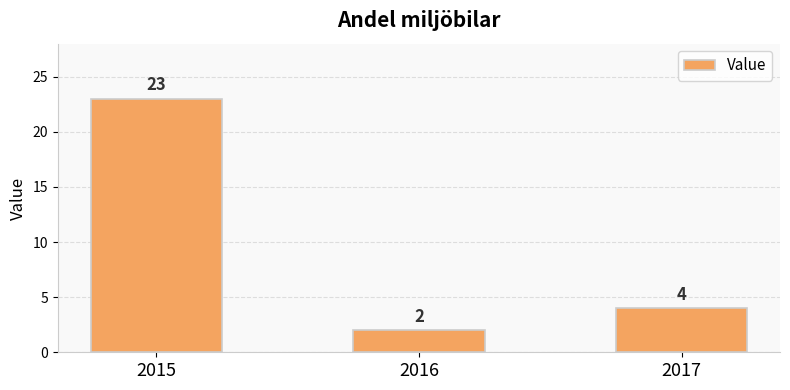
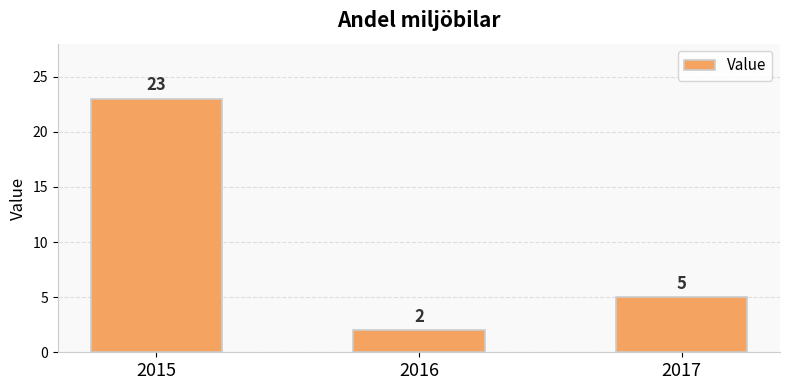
  {
    "2015": 23,
    "2016": 2,
-   "2017": 4
+   "2017": 5
  }
